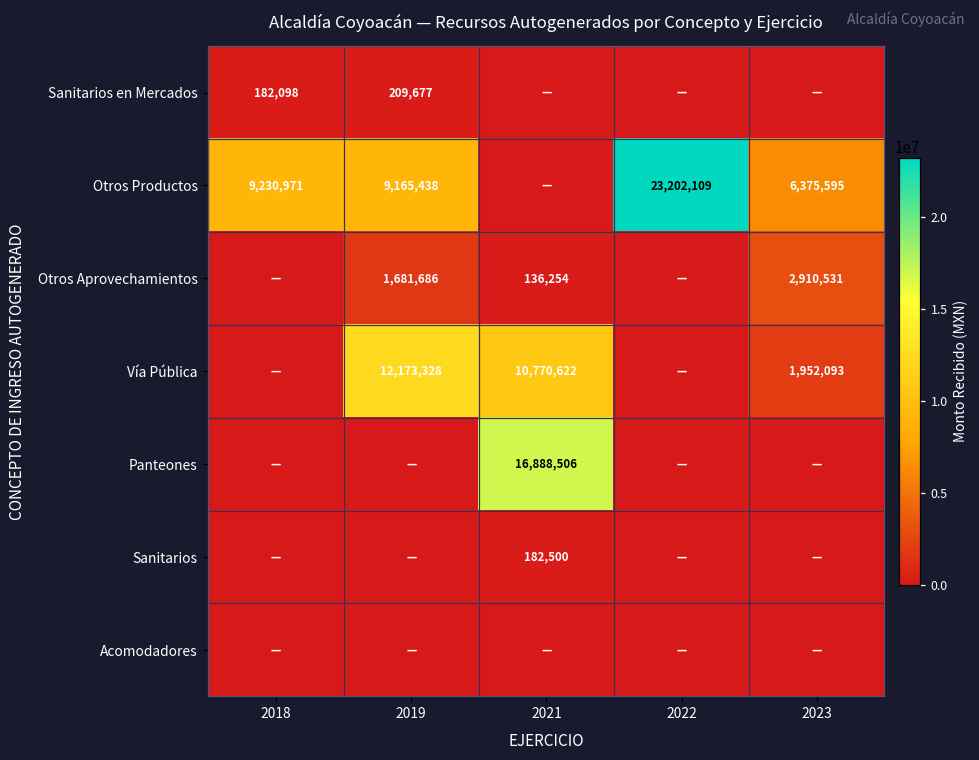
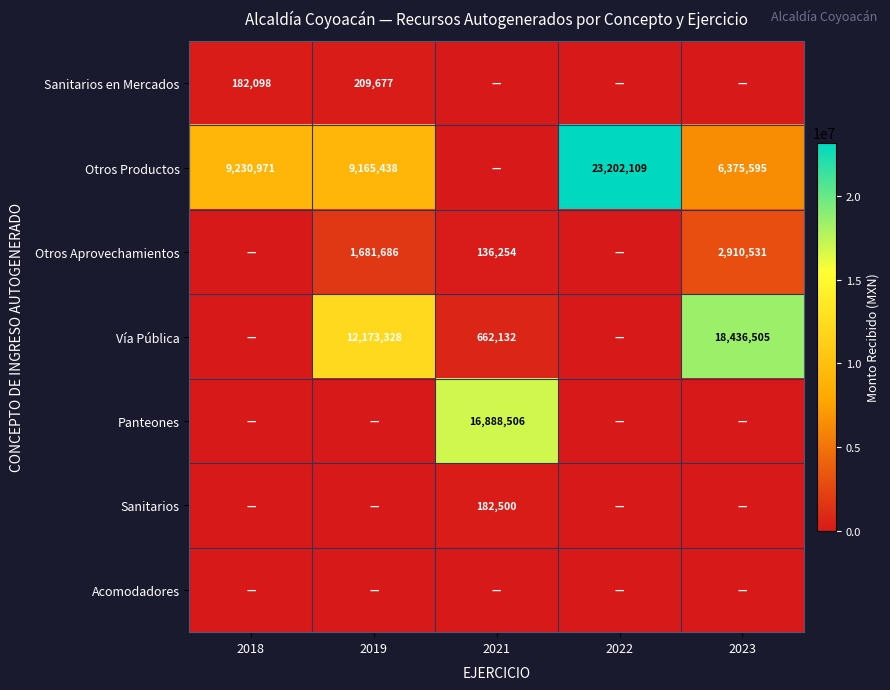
  {
    "Sanitarios en Mercados": {
      "2018": "182,098",
      "2019": "209,677"
    },
    "Otros Productos": {
      "2018": "9,230,971",
      "2019": "9,165,438",
      "2022": "23,202,109",
      "2023": "6,375,595"
    },
    "Otros Aprovechamientos": {
      "2019": "1,681,686",
      "2021": "136,254",
      "2023": "2,910,531"
    },
    "Vía Pública": {
      "2019": "12,173,328",
-     "2021": "10,770,622",
-     "2023": "1,952,093"
+     "2021": "662,132",
+     "2023": "18,436,505"
    },
    "Panteones": {
      "2021": "16,888,506"
    },
    "Sanitarios": {
      "2021": "182,500"
    }
  }
